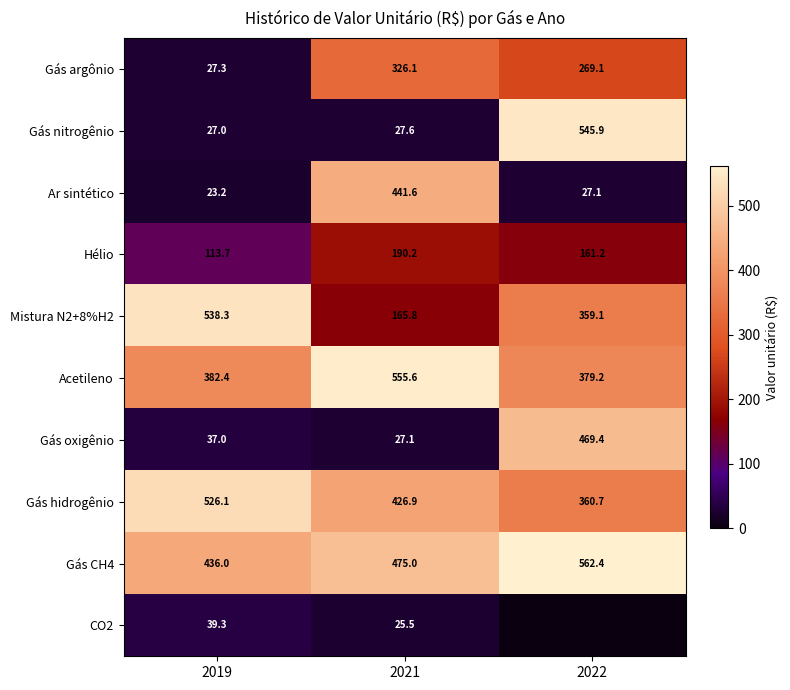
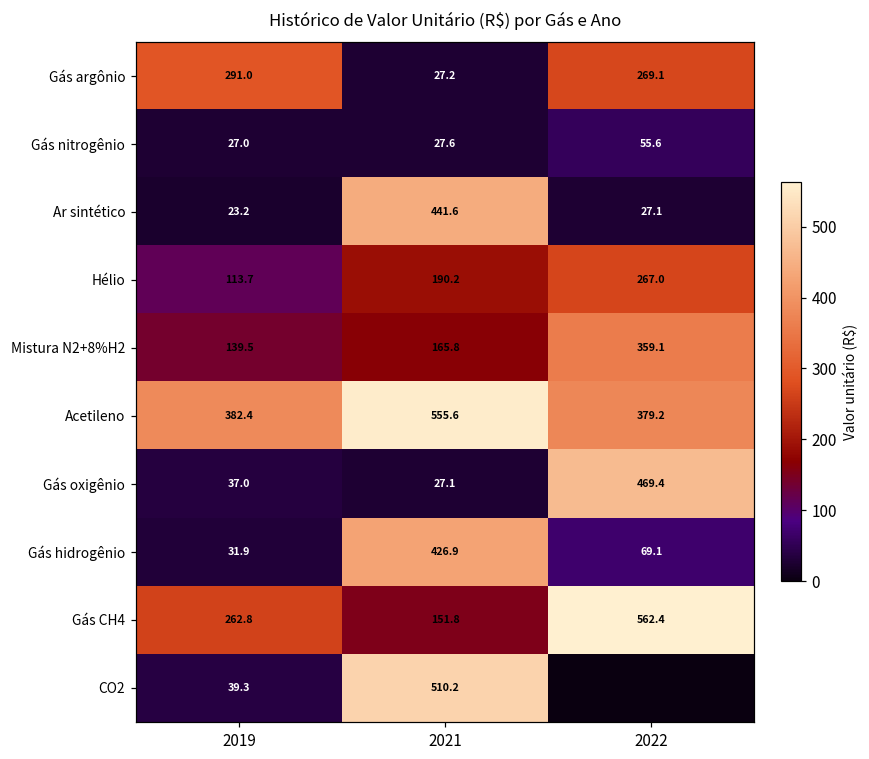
  {
    "Gás argônio": {
-     "2019": 27.3,
-     "2021": 326.1,
+     "2019": 291.0,
+     "2021": 27.2,
      "2022": 269.1
    },
    "Gás nitrogênio": {
      "2019": 27.0,
      "2021": 27.6,
-     "2022": 545.9
+     "2022": 55.6
    },
    "Ar sintético": {
      "2019": 23.2,
      "2021": 441.6,
      "2022": 27.1
    },
    "Hélio": {
      "2019": 113.7,
      "2021": 190.2,
-     "2022": 161.2
+     "2022": 267.0
    },
    "Mistura N2+8%H2": {
-     "2019": 538.3,
+     "2019": 139.5,
      "2021": 165.8,
      "2022": 359.1
    },
    "Acetileno": {
      "2019": 382.4,
      "2021": 555.6,
      "2022": 379.2
    },
    "Gás oxigênio": {
      "2019": 37.0,
      "2021": 27.1,
      "2022": 469.4
    },
    "Gás hidrogênio": {
-     "2019": 526.1,
+     "2019": 31.9,
      "2021": 426.9,
-     "2022": 360.7
+     "2022": 69.1
    },
    "Gás CH4": {
-     "2019": 436.0,
-     "2021": 475.0,
+     "2019": 262.8,
+     "2021": 151.8,
      "2022": 562.4
    },
    "CO2": {
      "2019": 39.3,
-     "2021": 25.5
+     "2021": 510.2
    }
  }
